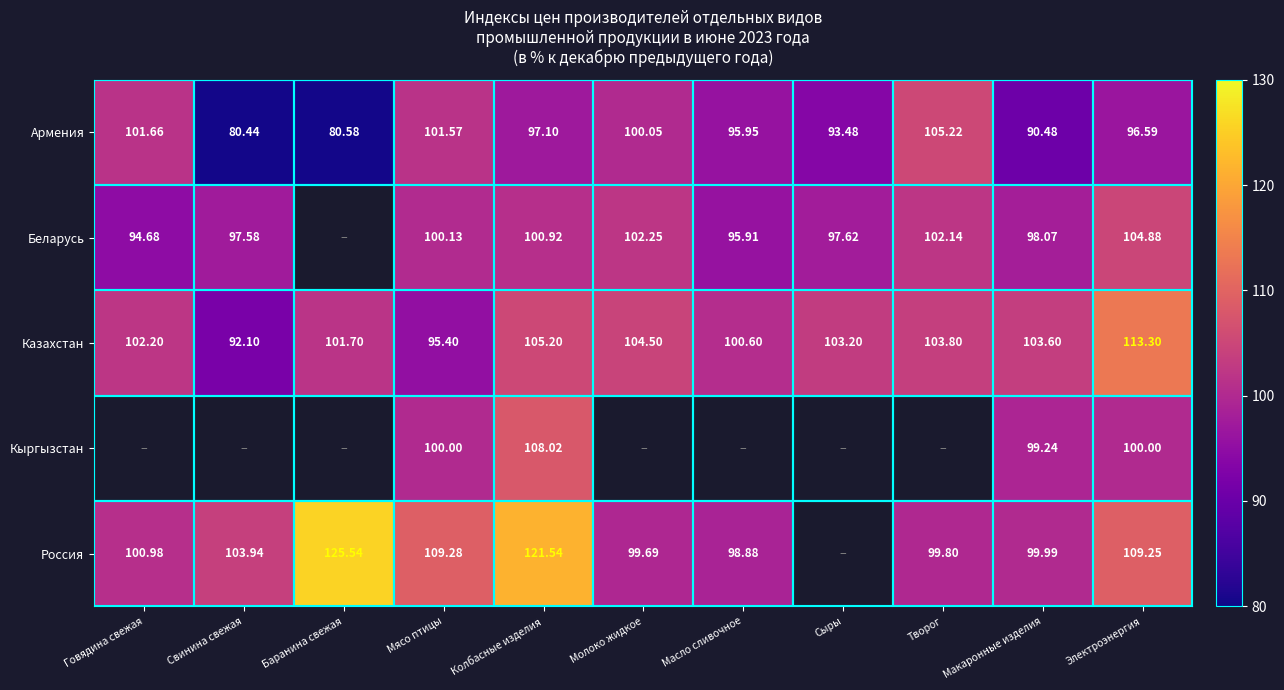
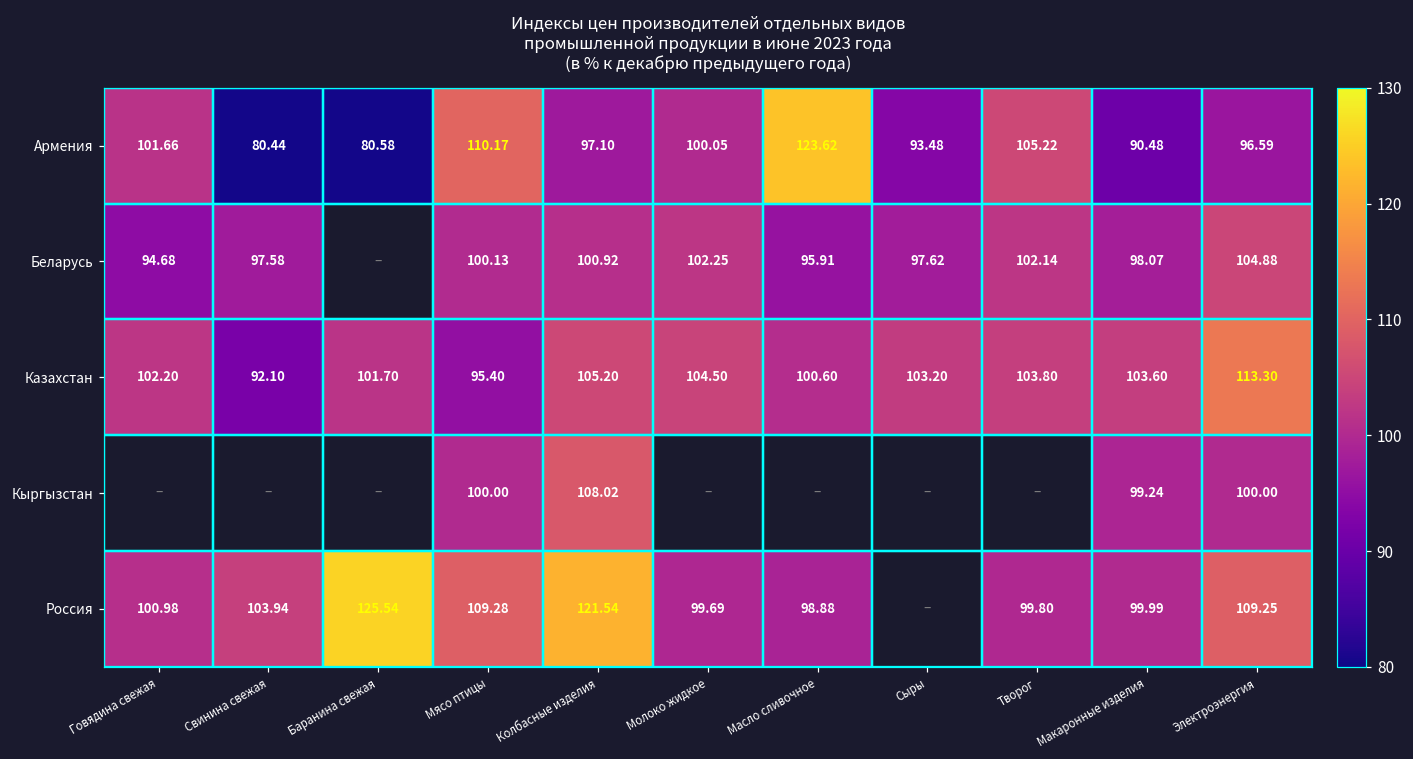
  {
    "Армения": {
      "Говядина свежая": 101.66,
      "Свинина свежая": 80.44,
      "Баранина свежая": 80.58,
-     "Мясо птицы": 101.57,
+     "Мясо птицы": 110.17,
      "Колбасные изделия": 97.10,
      "Молоко жидкое": 100.05,
-     "Масло сливочное": 95.95,
+     "Масло сливочное": 123.62,
      "Сыры": 93.48,
      "Творог": 105.22,
      "Макаронные изделия": 90.48,
      "Электроэнергия": 96.59
    },
    "Беларусь": {
      "Говядина свежая": 94.68,
      "Свинина свежая": 97.58,
      "Мясо птицы": 100.13,
      "Колбасные изделия": 100.92,
      "Молоко жидкое": 102.25,
      "Масло сливочное": 95.91,
      "Сыры": 97.62,
      "Творог": 102.14,
      "Макаронные изделия": 98.07,
      "Электроэнергия": 104.88
    },
    "Казахстан": {
      "Говядина свежая": 102.20,
      "Свинина свежая": 92.10,
      "Баранина свежая": 101.70,
      "Мясо птицы": 95.40,
      "Колбасные изделия": 105.20,
      "Молоко жидкое": 104.50,
      "Масло сливочное": 100.60,
      "Сыры": 103.20,
      "Творог": 103.80,
      "Макаронные изделия": 103.60,
      "Электроэнергия": 113.30
    },
    "Кыргызстан": {
      "Мясо птицы": 100.00,
      "Колбасные изделия": 108.02,
      "Макаронные изделия": 99.24,
      "Электроэнергия": 100.00
    },
    "Россия": {
      "Говядина свежая": 100.98,
      "Свинина свежая": 103.94,
      "Мясо птицы": 109.28,
      "Колбасные изделия": 121.54,
      "Молоко жидкое": 99.69,
      "Масло сливочное": 98.88,
      "Творог": 99.80,
      "Макаронные изделия": 99.99,
      "Электроэнергия": 109.25
    }
  }
